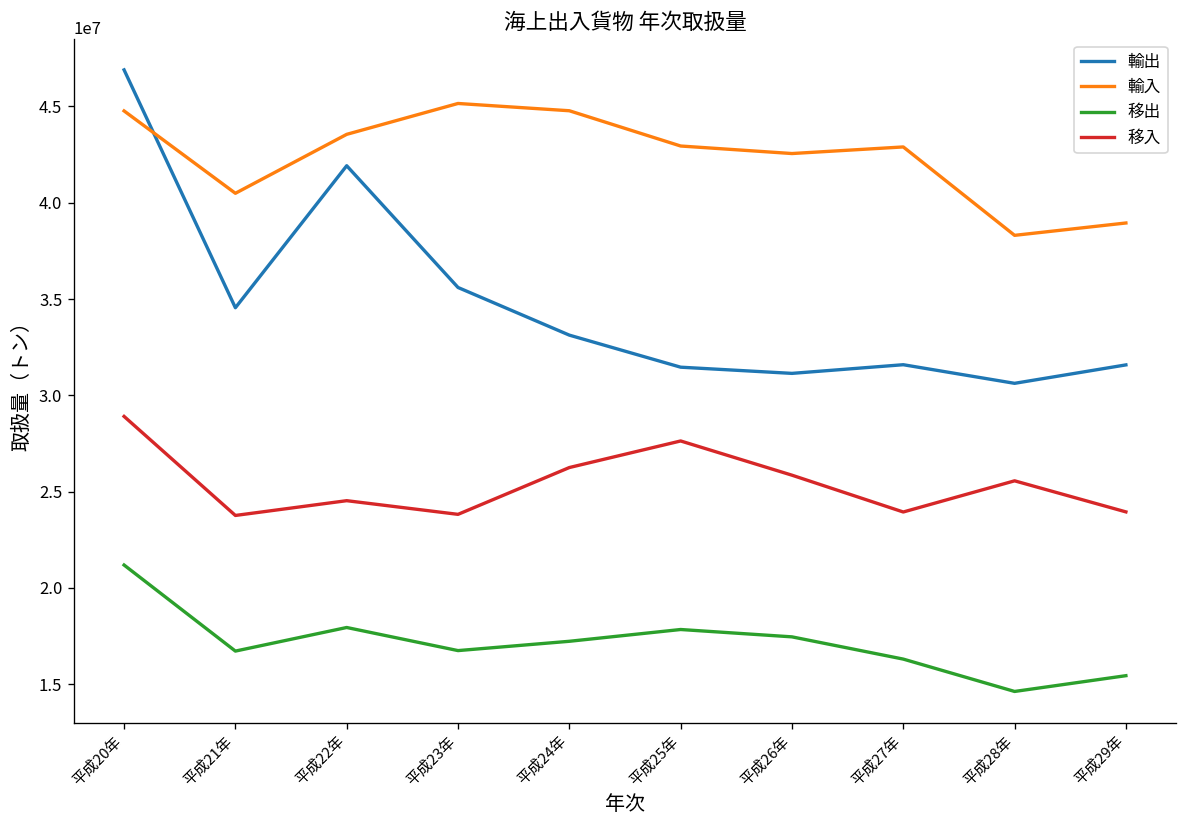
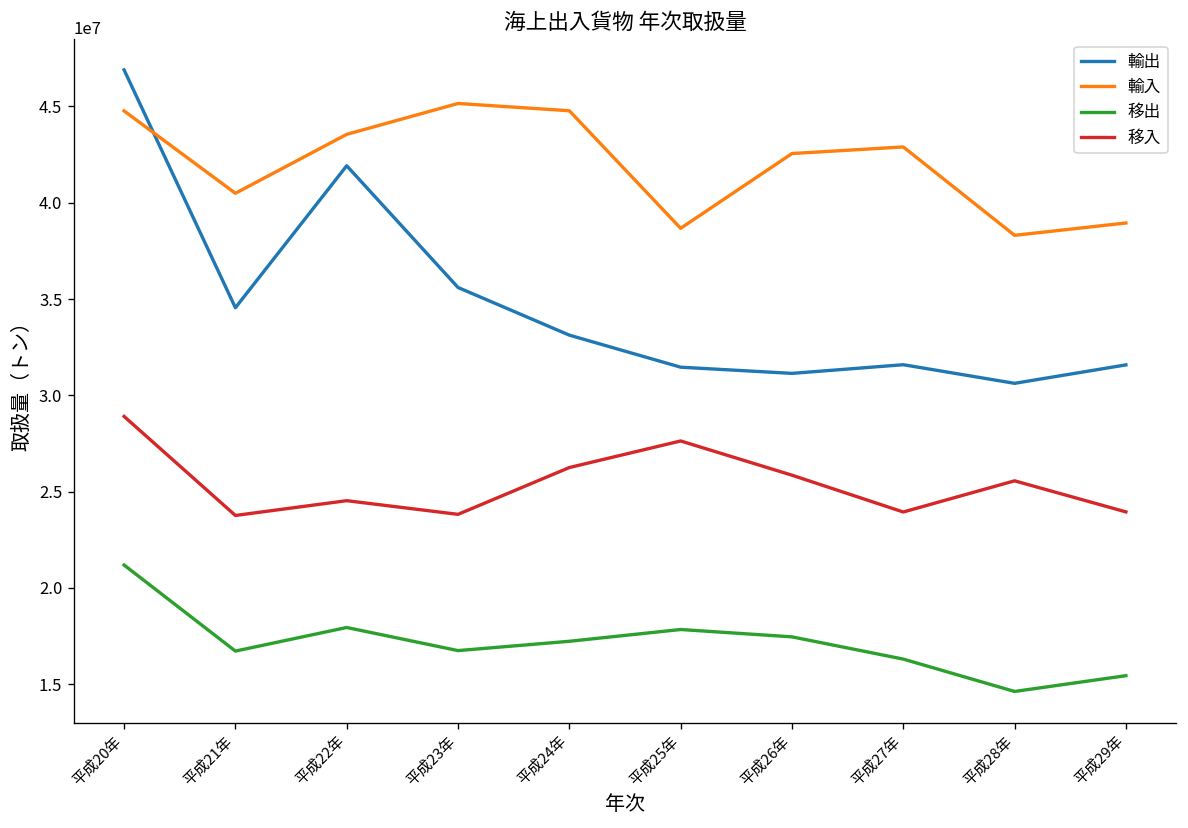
  {
    "輸出": {
      "平成20年": 46900000,
      "平成21年": 34500000,
      "平成22年": 41900000,
      "平成23年": 35600000,
      "平成24年": 33100000,
      "平成25年": 31500000,
      "平成26年": 31100000,
      "平成27年": 31600000,
      "平成28年": 30600000,
      "平成29年": 31600000
    },
    "輸入": {
      "平成20年": 44800000,
      "平成21年": 40500000,
      "平成22年": 43600000,
      "平成23年": 45200000,
      "平成24年": 44800000,
-     "平成25年": 42900000,
+     "平成25年": 38700000,
      "平成26年": 42600000,
      "平成27年": 42900000,
      "平成28年": 38300000,
      "平成29年": 38900000
    },
    "移出": {
      "平成20年": 21200000,
      "平成21年": 16700000,
      "平成22年": 17900000,
      "平成23年": 16700000,
      "平成24年": 17200000,
      "平成25年": 17800000,
      "平成26年": 17500000,
      "平成27年": 16300000,
      "平成28年": 14600000,
      "平成29年": 15400000
    },
    "移入": {
      "平成20年": 28900000,
      "平成21年": 23800000,
      "平成22年": 24500000,
      "平成23年": 23800000,
      "平成24年": 26300000,
      "平成25年": 27600000,
      "平成26年": 25900000,
      "平成27年": 23900000,
      "平成28年": 25600000,
      "平成29年": 24000000
    }
  }
